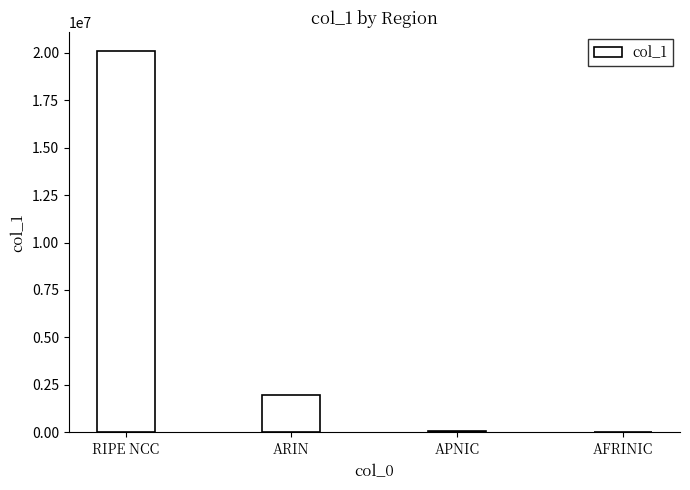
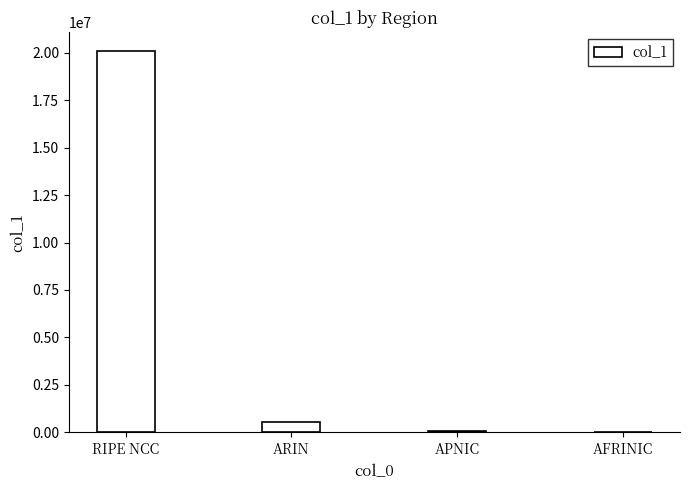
  {
    "RIPE NCC": 20100000,
-   "ARIN": 2000000
+   "ARIN": 500000
  }
